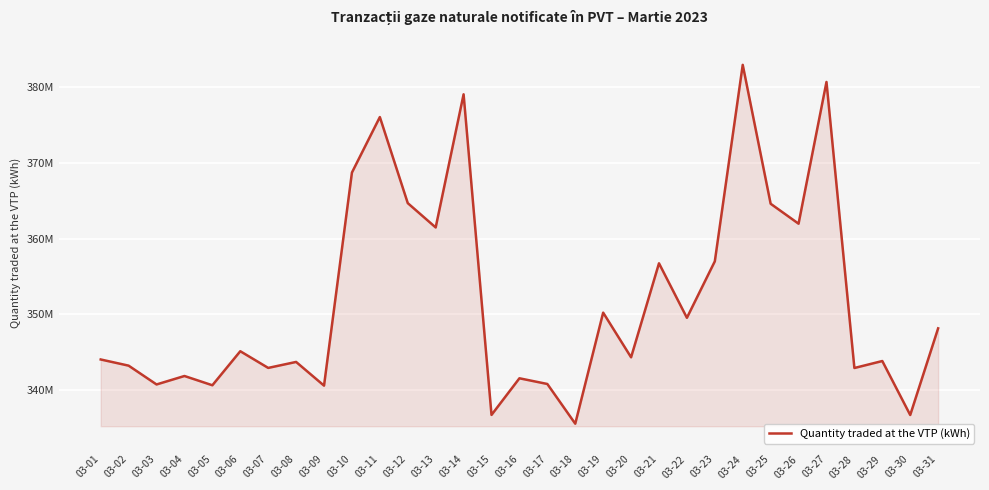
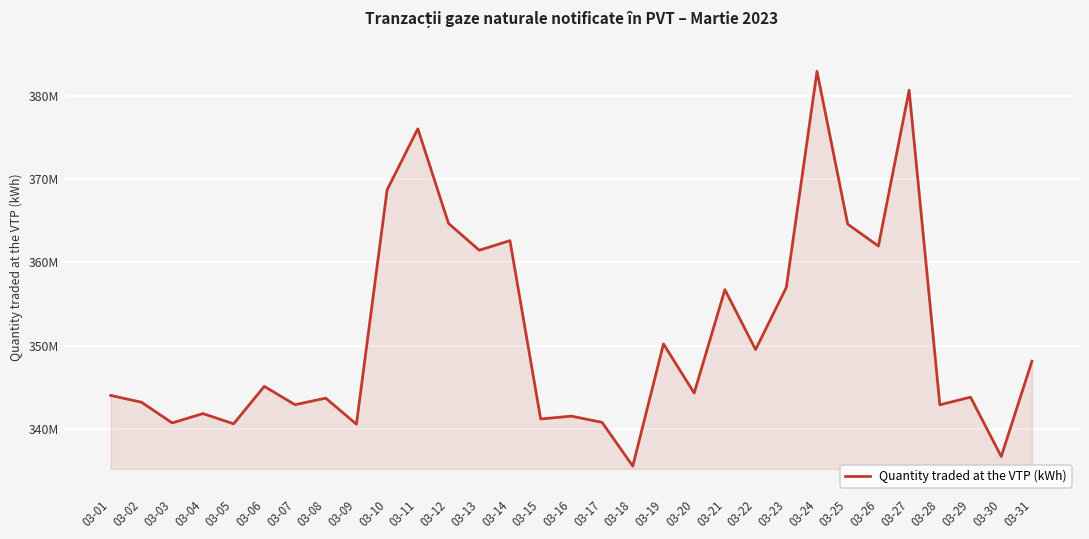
  {
    "03-01": 344000000,
    "03-02": 343000000,
    "03-03": 341000000,
    "03-04": 342000000,
    "03-05": 341000000,
    "03-06": 345000000,
    "03-07": 343000000,
    "03-08": 344000000,
    "03-09": 341000000,
    "03-10": 369000000,
    "03-11": 376000000,
    "03-12": 365000000,
    "03-13": 361000000,
-   "03-14": 379000000,
-   "03-15": 337000000,
+   "03-14": 363000000,
+   "03-15": 341000000,
    "03-16": 342000000,
    "03-17": 341000000,
    "03-18": 336000000,
    "03-19": 350000000,
    "03-20": 344000000,
    "03-21": 357000000,
    "03-22": 350000000,
    "03-23": 357000000,
    "03-24": 383000000,
    "03-25": 365000000,
    "03-26": 362000000,
    "03-27": 381000000,
    "03-28": 343000000,
    "03-29": 344000000,
    "03-30": 337000000,
    "03-31": 348000000
  }
